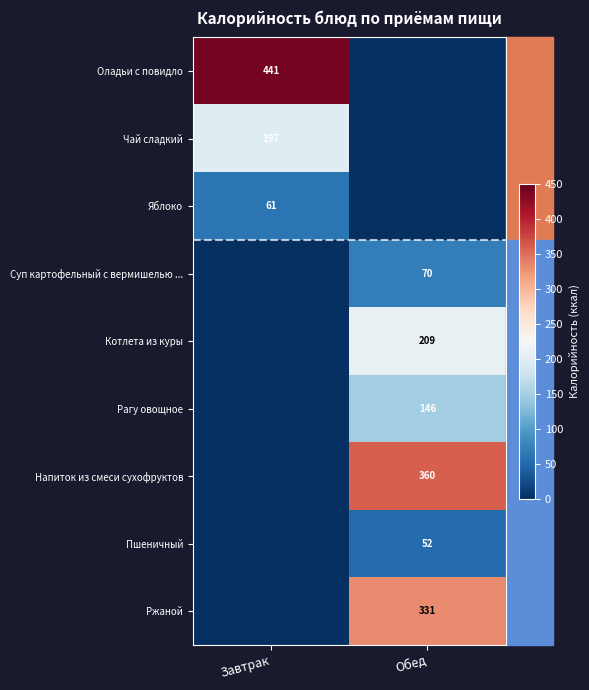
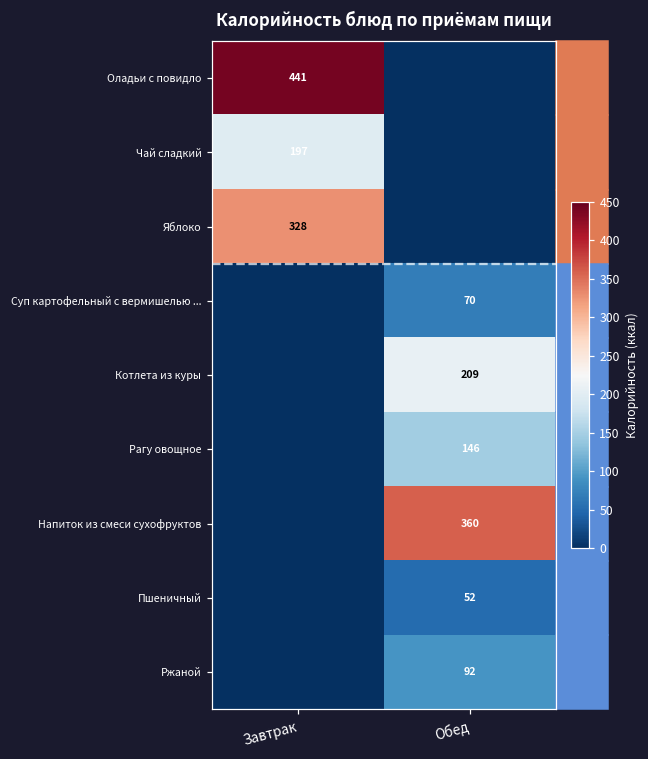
  {
    "Оладьи с повидло": {
      "Завтрак": 441
    },
    "Яблоко": {
-     "Завтрак": 61
+     "Завтрак": 328
    },
    "Суп картофельный с вермишелью ...": {
      "Обед": 70
    },
    "Котлета из куры": {
      "Обед": 209
    },
    "Рагу овощное": {
      "Обед": 146
    },
    "Напиток из смеси сухофруктов": {
      "Обед": 360
    },
    "Пшеничный": {
      "Обед": 52
    },
    "Ржаной": {
-     "Обед": 331
+     "Обед": 92
    }
  }
